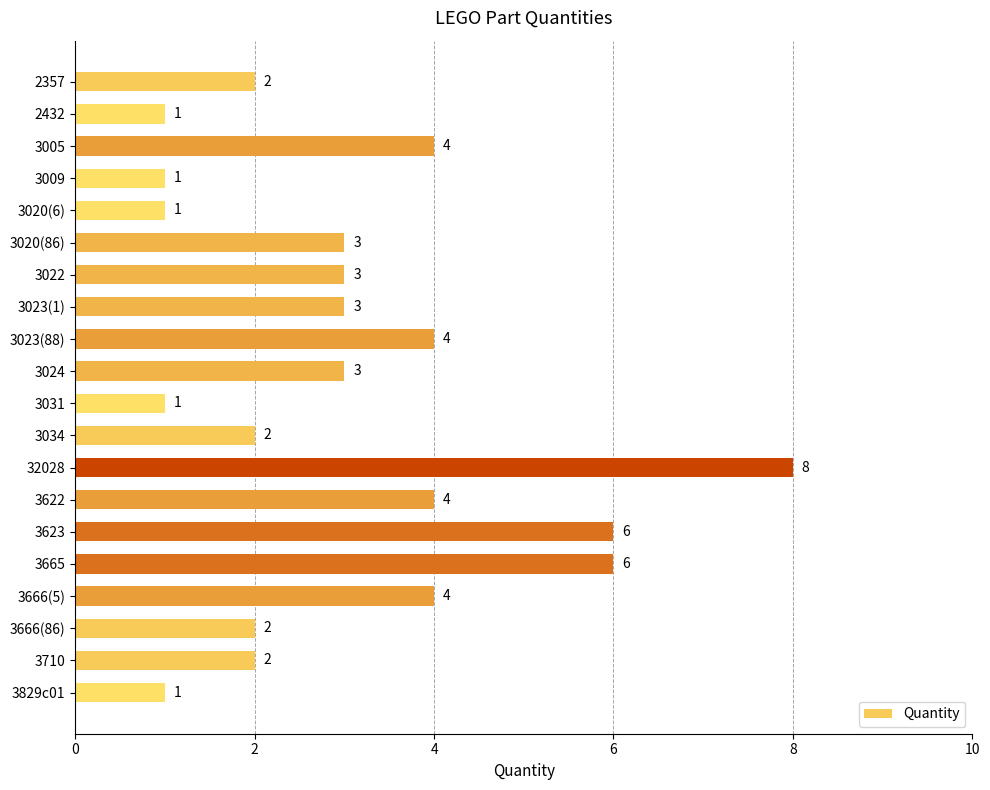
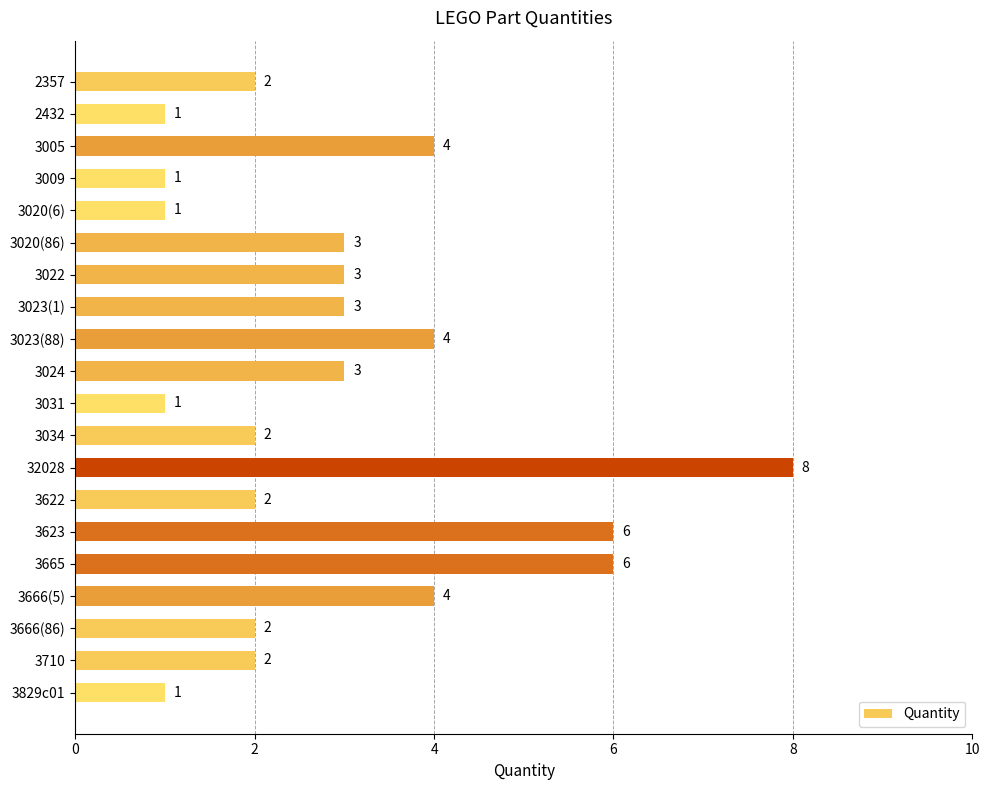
  {
    "2357": 2,
    "2432": 1,
    "3005": 4,
    "3009": 1,
    "3020(6)": 1,
    "3020(86)": 3,
    "3022": 3,
    "3023(1)": 3,
    "3023(88)": 4,
    "3024": 3,
    "3031": 1,
    "3034": 2,
    "32028": 8,
-   "3622": 4,
+   "3622": 2,
    "3623": 6,
    "3665": 6,
    "3666(5)": 4,
    "3666(86)": 2,
    "3710": 2,
    "3829c01": 1
  }
